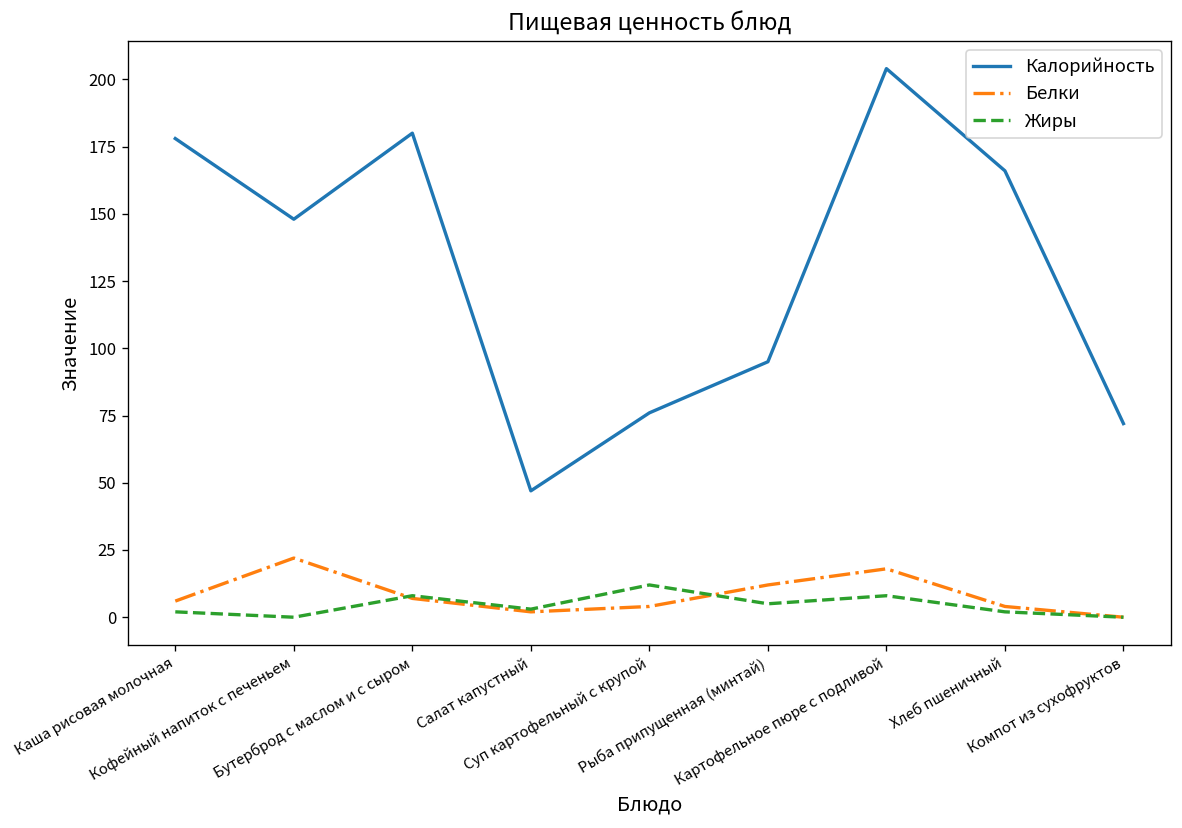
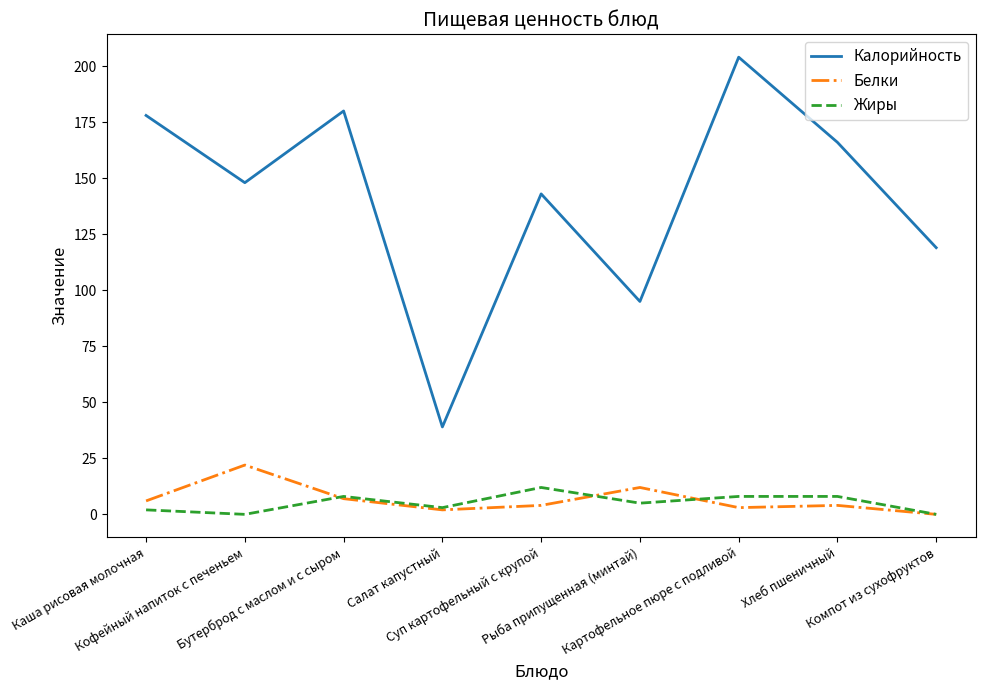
  {
    "Калорийность": {
      "Каша рисовая молочная": 178,
      "Кофейный напиток с печеньем": 148,
      "Бутерброд с маслом и с сыром": 180,
-     "Салат капустный": 47,
-     "Суп картофельный с крупой": 76,
+     "Салат капустный": 39,
+     "Суп картофельный с крупой": 143,
      "Рыба припущенная (минтай)": 95,
      "Картофельное пюре с подливой": 204,
      "Хлеб пшеничный": 166,
-     "Компот из сухофруктов": 72
+     "Компот из сухофруктов": 119
    },
    "Белки": {
      "Каша рисовая молочная": 6,
      "Кофейный напиток с печеньем": 22,
      "Суп картофельный с крупой": 4,
      "Рыба припущенная (минтай)": 12,
-     "Картофельное пюре с подливой": 18,
+     "Картофельное пюре с подливой": 3,
      "Хлеб пшеничный": 4
    },
    "Жиры": {
      "Каша рисовая молочная": 2,
      "Кофейный напиток с печеньем": 0,
      "Суп картофельный с крупой": 12,
      "Рыба припущенная (минтай)": 5,
      "Картофельное пюре с подливой": 8,
-     "Хлеб пшеничный": 2
+     "Хлеб пшеничный": 8
    }
  }
